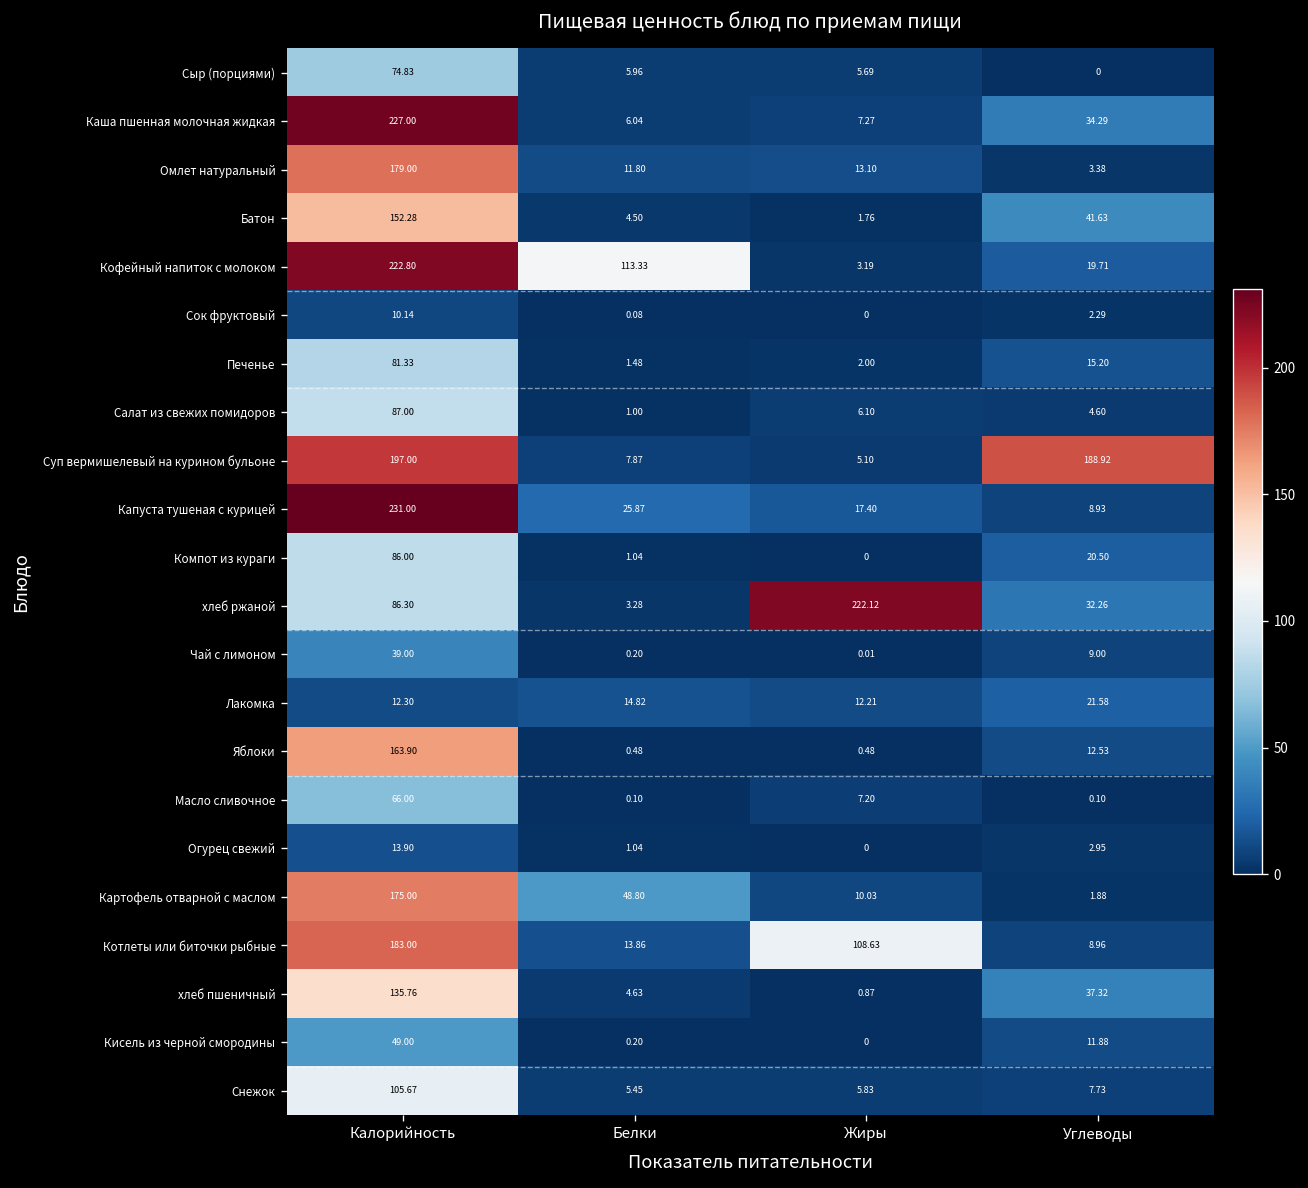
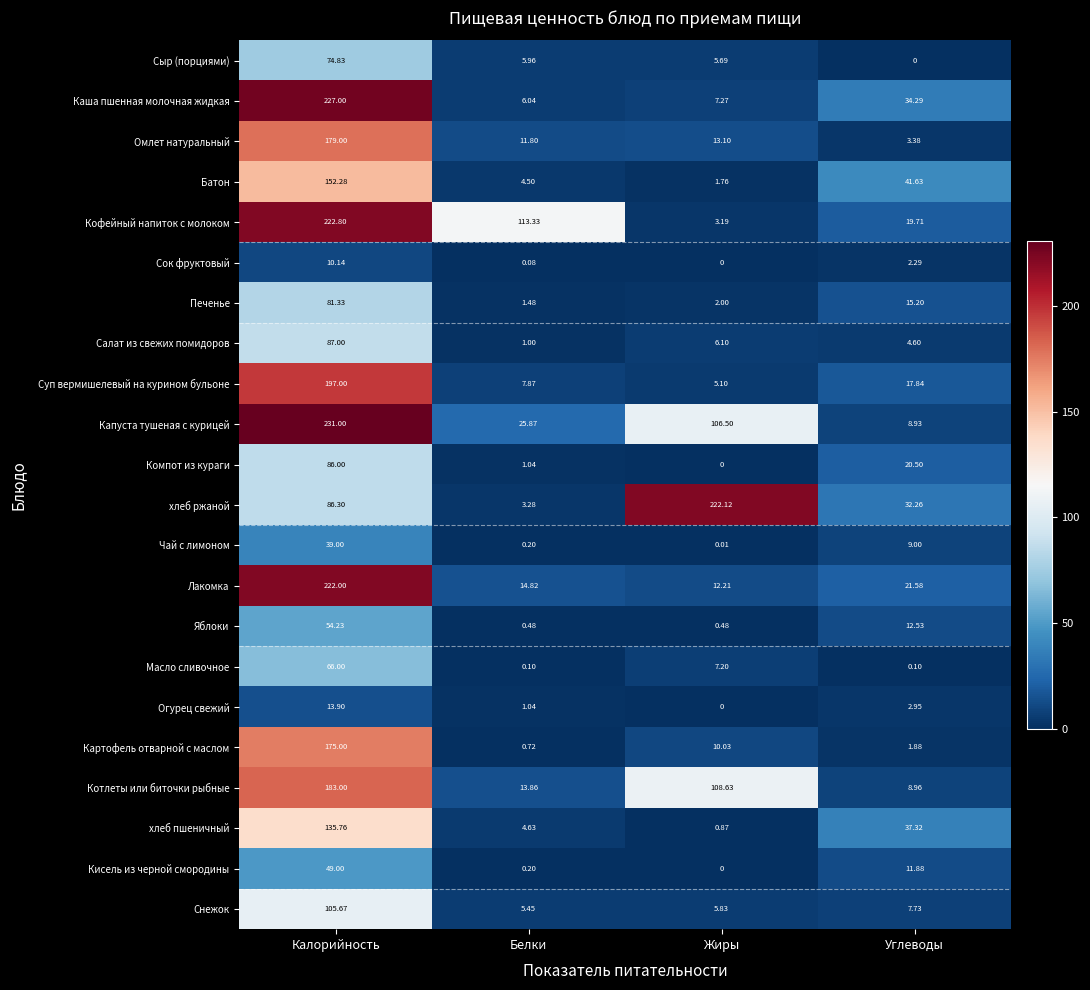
  {
    "Сыр (порциями)": {
      "Калорийность": 74.83,
      "Белки": 5.96,
      "Жиры": 5.69,
      "Углеводы": 0
    },
    "Каша пшенная молочная жидкая": {
      "Калорийность": 227.00,
      "Белки": 6.04,
      "Жиры": 7.27,
      "Углеводы": 34.29
    },
    "Омлет натуральный": {
      "Калорийность": 179.00,
      "Белки": 11.80,
      "Жиры": 13.10,
      "Углеводы": 3.38
    },
    "Батон": {
      "Калорийность": 152.28,
      "Белки": 4.50,
      "Жиры": 1.76,
      "Углеводы": 41.63
    },
    "Кофейный напиток с молоком": {
      "Калорийность": 222.80,
      "Белки": 113.33,
      "Жиры": 3.19,
      "Углеводы": 19.71
    },
    "Сок фруктовый": {
      "Калорийность": 10.14,
      "Белки": 0.08,
      "Жиры": 0,
      "Углеводы": 2.29
    },
    "Печенье": {
      "Калорийность": 81.33,
      "Белки": 1.48,
      "Жиры": 2.00,
      "Углеводы": 15.20
    },
    "Салат из свежих помидоров": {
      "Калорийность": 87.00,
      "Белки": 1.00,
      "Жиры": 6.10,
      "Углеводы": 4.60
    },
    "Суп вермишелевый на курином бульоне": {
      "Калорийность": 197.00,
      "Белки": 7.87,
      "Жиры": 5.10,
-     "Углеводы": 188.92
+     "Углеводы": 17.84
    },
    "Капуста тушеная с курицей": {
      "Калорийность": 231.00,
      "Белки": 25.87,
-     "Жиры": 17.40,
+     "Жиры": 106.50,
      "Углеводы": 8.93
    },
    "Компот из кураги": {
      "Калорийность": 86.00,
      "Белки": 1.04,
      "Жиры": 0,
      "Углеводы": 20.50
    },
    "хлеб ржаной": {
      "Калорийность": 86.30,
      "Белки": 3.28,
      "Жиры": 222.12,
      "Углеводы": 32.26
    },
    "Чай с лимоном": {
      "Калорийность": 39.00,
      "Белки": 0.20,
      "Жиры": 0.01,
      "Углеводы": 9.00
    },
    "Лакомка": {
-     "Калорийность": 12.30,
+     "Калорийность": 222.00,
      "Белки": 14.82,
      "Жиры": 12.21,
      "Углеводы": 21.58
    },
    "Яблоки": {
-     "Калорийность": 163.90,
+     "Калорийность": 54.23,
      "Белки": 0.48,
      "Жиры": 0.48,
      "Углеводы": 12.53
    },
    "Масло сливочное": {
      "Калорийность": 66.00,
      "Белки": 0.10,
      "Жиры": 7.20,
      "Углеводы": 0.10
    },
    "Огурец свежий": {
      "Калорийность": 13.90,
      "Белки": 1.04,
      "Жиры": 0,
      "Углеводы": 2.95
    },
    "Картофель отварной с маслом": {
      "Калорийность": 175.00,
-     "Белки": 48.80,
+     "Белки": 0.72,
      "Жиры": 10.03,
      "Углеводы": 1.88
    },
    "Котлеты или биточки рыбные": {
      "Калорийность": 183.00,
      "Белки": 13.86,
      "Жиры": 108.63,
      "Углеводы": 8.96
    },
    "хлеб пшеничный": {
      "Калорийность": 135.76,
      "Белки": 4.63,
      "Жиры": 0.87,
      "Углеводы": 37.32
    },
    "Кисель из черной смородины": {
      "Калорийность": 49.00,
      "Белки": 0.20,
      "Жиры": 0,
      "Углеводы": 11.88
    },
    "Снежок": {
      "Калорийность": 105.67,
      "Белки": 5.45,
      "Жиры": 5.83,
      "Углеводы": 7.73
    }
  }
